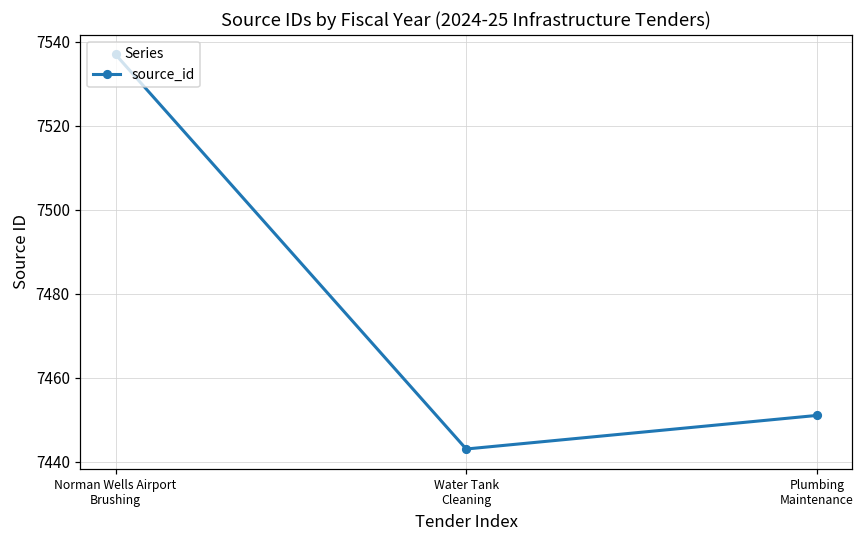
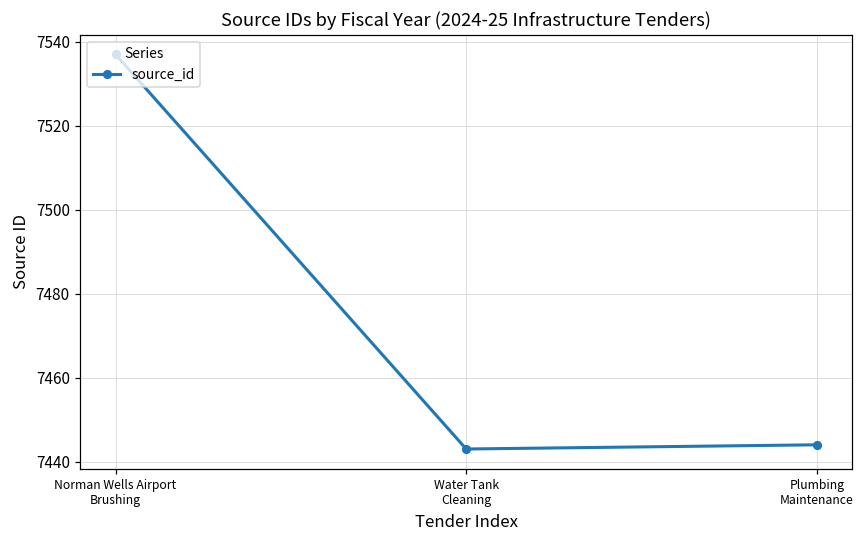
  {
    "Water Tank Cleaning": 7443,
-   "Plumbing Maintenance": 7451
+   "Plumbing Maintenance": 7444
  }
